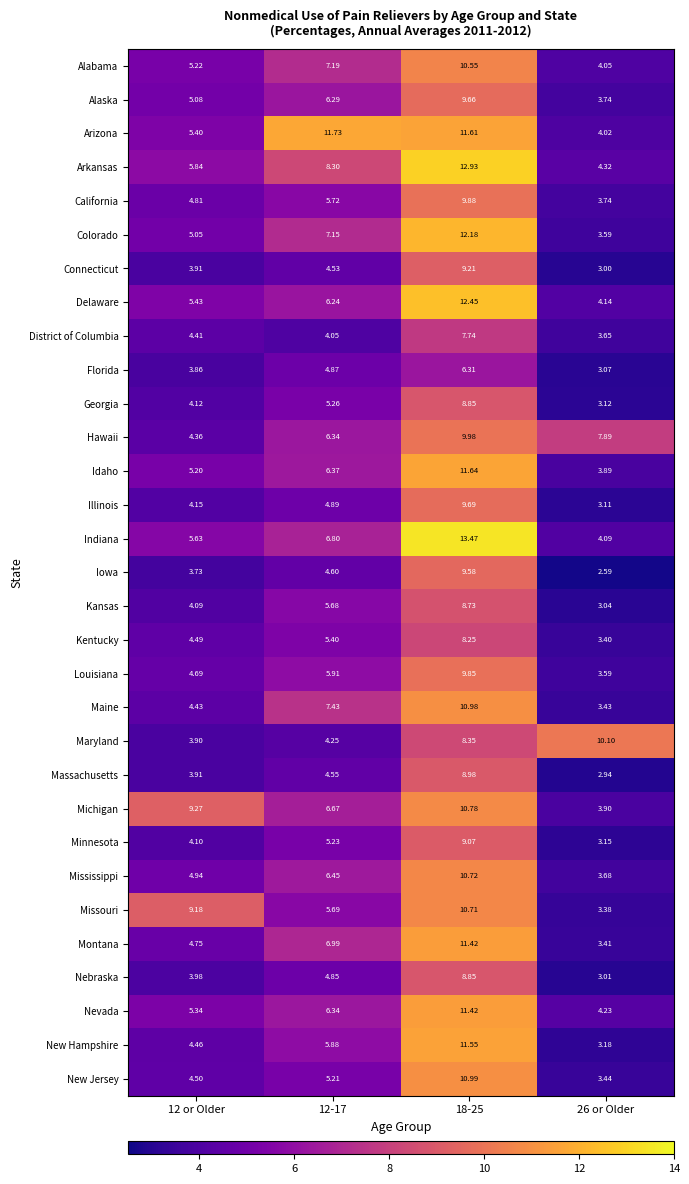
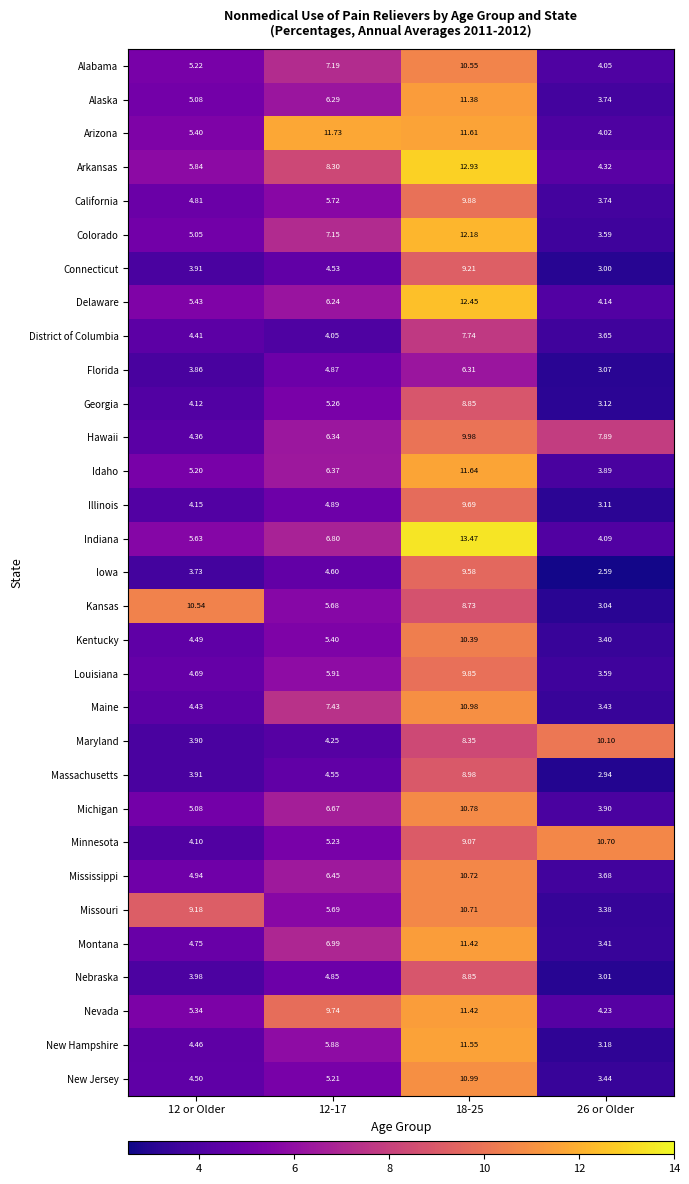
  {
    "Alabama": {
      "12 or Older": 5.22,
      "12-17": 7.19,
      "18-25": 10.55,
      "26 or Older": 4.05
    },
    "Alaska": {
      "12 or Older": 5.08,
      "12-17": 6.29,
-     "18-25": 9.66,
+     "18-25": 11.38,
      "26 or Older": 3.74
    },
    "Arizona": {
      "12 or Older": 5.40,
      "12-17": 11.73,
      "18-25": 11.61,
      "26 or Older": 4.02
    },
    "Arkansas": {
      "12 or Older": 5.84,
      "12-17": 8.30,
      "18-25": 12.93,
      "26 or Older": 4.32
    },
    "California": {
      "12 or Older": 4.81,
      "12-17": 5.72,
      "18-25": 9.88,
      "26 or Older": 3.74
    },
    "Colorado": {
      "12 or Older": 5.05,
      "12-17": 7.15,
      "18-25": 12.18,
      "26 or Older": 3.59
    },
    "Connecticut": {
      "12 or Older": 3.91,
      "12-17": 4.53,
      "18-25": 9.21,
      "26 or Older": 3.00
    },
    "Delaware": {
      "12 or Older": 5.43,
      "12-17": 6.24,
      "18-25": 12.45,
      "26 or Older": 4.14
    },
    "District of Columbia": {
      "12 or Older": 4.41,
      "12-17": 4.05,
      "18-25": 7.74,
      "26 or Older": 3.65
    },
    "Florida": {
      "12 or Older": 3.86,
      "12-17": 4.87,
      "18-25": 6.31,
      "26 or Older": 3.07
    },
    "Georgia": {
      "12 or Older": 4.12,
      "12-17": 5.26,
      "18-25": 8.85,
      "26 or Older": 3.12
    },
    "Hawaii": {
      "12 or Older": 4.36,
      "12-17": 6.34,
      "18-25": 9.98,
      "26 or Older": 7.89
    },
    "Idaho": {
      "12 or Older": 5.20,
      "12-17": 6.37,
      "18-25": 11.64,
      "26 or Older": 3.89
    },
    "Illinois": {
      "12 or Older": 4.15,
      "12-17": 4.89,
      "18-25": 9.69,
      "26 or Older": 3.11
    },
    "Indiana": {
      "12 or Older": 5.63,
      "12-17": 6.80,
      "18-25": 13.47,
      "26 or Older": 4.09
    },
    "Iowa": {
      "12 or Older": 3.73,
      "12-17": 4.60,
      "18-25": 9.58,
      "26 or Older": 2.59
    },
    "Kansas": {
-     "12 or Older": 4.09,
+     "12 or Older": 10.54,
      "12-17": 5.68,
      "18-25": 8.73,
      "26 or Older": 3.04
    },
    "Kentucky": {
      "12 or Older": 4.49,
      "12-17": 5.40,
-     "18-25": 8.25,
+     "18-25": 10.39,
      "26 or Older": 3.40
    },
    "Louisiana": {
      "12 or Older": 4.69,
      "12-17": 5.91,
      "18-25": 9.85,
      "26 or Older": 3.59
    },
    "Maine": {
      "12 or Older": 4.43,
      "12-17": 7.43,
      "18-25": 10.98,
      "26 or Older": 3.43
    },
    "Maryland": {
      "12 or Older": 3.90,
      "12-17": 4.25,
      "18-25": 8.35,
      "26 or Older": 10.10
    },
    "Massachusetts": {
      "12 or Older": 3.91,
      "12-17": 4.55,
      "18-25": 8.98,
      "26 or Older": 2.94
    },
    "Michigan": {
-     "12 or Older": 9.27,
+     "12 or Older": 5.08,
      "12-17": 6.67,
      "18-25": 10.78,
      "26 or Older": 3.90
    },
    "Minnesota": {
      "12 or Older": 4.10,
      "12-17": 5.23,
      "18-25": 9.07,
-     "26 or Older": 3.15
+     "26 or Older": 10.70
    },
    "Mississippi": {
      "12 or Older": 4.94,
      "12-17": 6.45,
      "18-25": 10.72,
      "26 or Older": 3.68
    },
    "Missouri": {
      "12 or Older": 9.18,
      "12-17": 5.69,
      "18-25": 10.71,
      "26 or Older": 3.38
    },
    "Montana": {
      "12 or Older": 4.75,
      "12-17": 6.99,
      "18-25": 11.42,
      "26 or Older": 3.41
    },
    "Nebraska": {
      "12 or Older": 3.98,
      "12-17": 4.85,
      "18-25": 8.85,
      "26 or Older": 3.01
    },
    "Nevada": {
      "12 or Older": 5.34,
-     "12-17": 6.34,
+     "12-17": 9.74,
      "18-25": 11.42,
      "26 or Older": 4.23
    },
    "New Hampshire": {
      "12 or Older": 4.46,
      "12-17": 5.88,
      "18-25": 11.55,
      "26 or Older": 3.18
    },
    "New Jersey": {
      "12 or Older": 4.50,
      "12-17": 5.21,
      "18-25": 10.99,
      "26 or Older": 3.44
    }
  }
